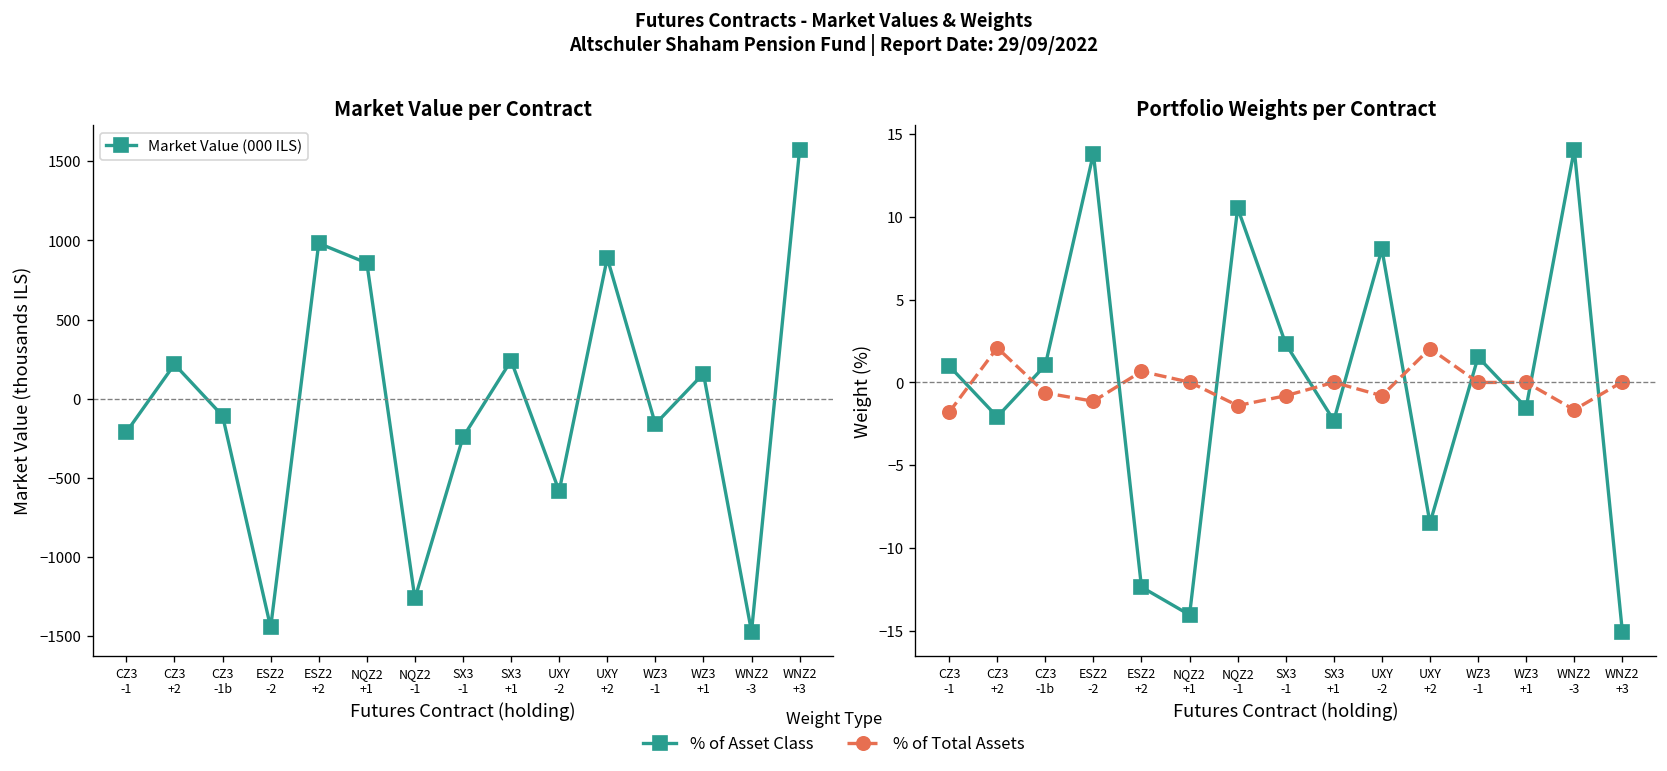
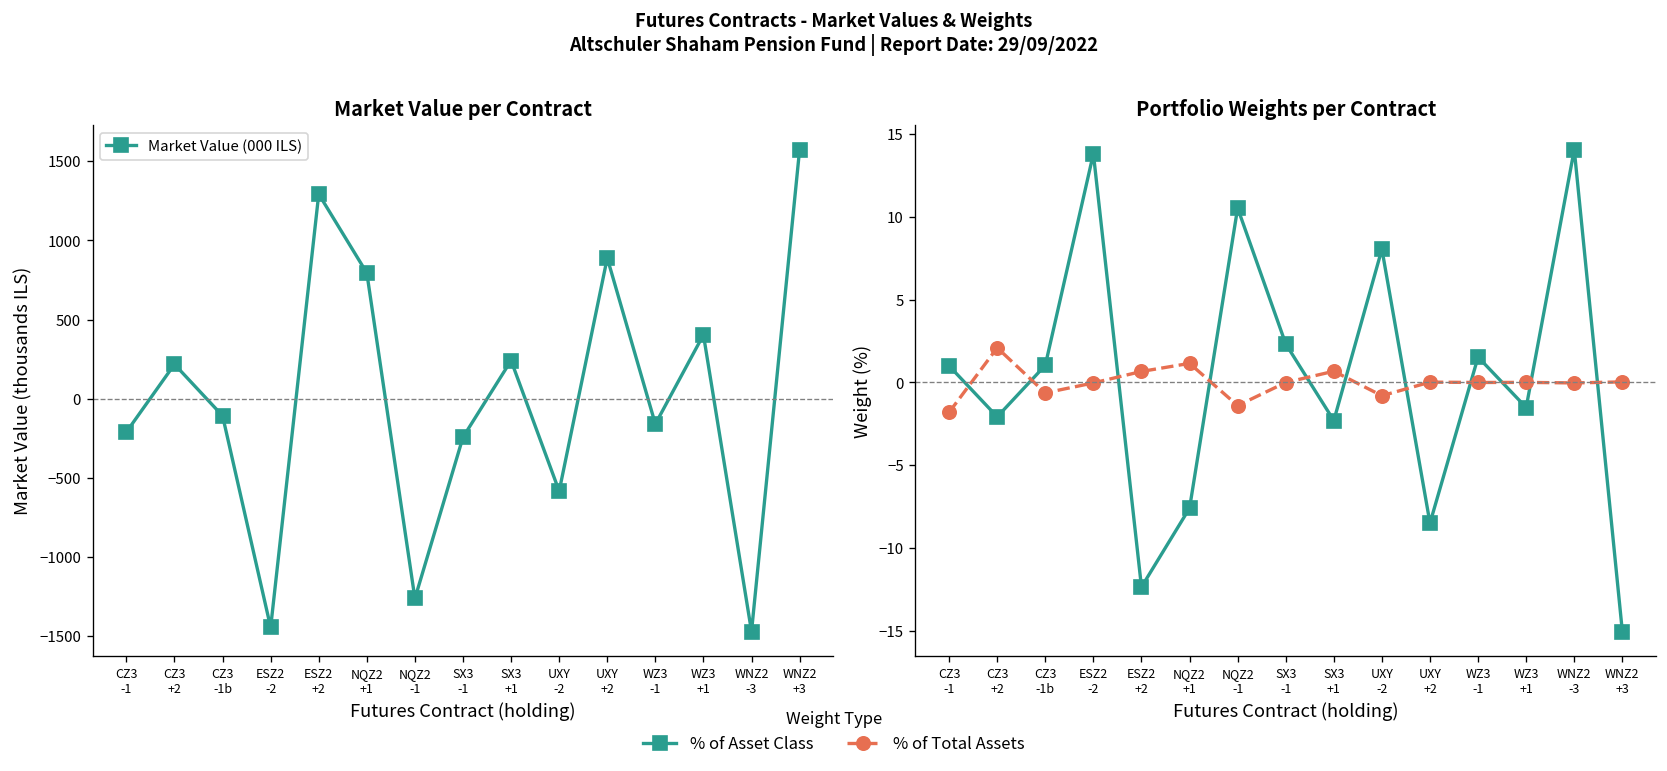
  {
    "Market Value per Contract": {
      "CZ3 -1": -210,
      "CZ3 +2": 220,
      "CZ3 -1b": -110,
      "ESZ2 -2": -1440,
-     "ESZ2 +2": 980,
-     "NQZ2 +1": 860,
+     "ESZ2 +2": 1290,
+     "NQZ2 +1": 790,
      "NQZ2 -1": -1260,
      "SX3 -1": -240,
      "SX3 +1": 240,
      "UXY -2": -580,
      "UXY +2": 890,
      "WZ3 -1": -160,
-     "WZ3 +1": 160,
+     "WZ3 +1": 400,
      "WNZ2 -3": -1470,
      "WNZ2 +3": 1570
    },
    "Portfolio Weights per Contract": {
      "% of Asset Class": {
        "CZ3 -1": 1.0,
        "CZ3 +2": -2.1,
        "CZ3 -1b": 1.0,
        "ESZ2 -2": 13.8,
        "ESZ2 +2": -12.4,
-       "NQZ2 +1": -14.0,
+       "NQZ2 +1": -7.6,
        "NQZ2 -1": 10.5,
        "SX3 -1": 2.3,
        "SX3 +1": -2.3,
        "UXY -2": 8.1,
        "UXY +2": -8.5,
        "WZ3 -1": 1.5,
        "WZ3 +1": -1.5,
        "WNZ2 -3": 14.1,
        "WNZ2 +3": -15.1
      },
      "% of Total Assets": {
        "CZ3 -1": -1.8,
        "CZ3 +2": 2.1,
        "CZ3 -1b": -0.6,
-       "ESZ2 -2": -1.1,
+       "ESZ2 -2": 0.0,
        "ESZ2 +2": 0.7,
-       "NQZ2 +1": 0.0,
+       "NQZ2 +1": 1.2,
        "NQZ2 -1": -1.4,
-       "SX3 -1": -0.8,
-       "SX3 +1": 0.0,
+       "SX3 -1": 0.0,
+       "SX3 +1": 0.7,
        "UXY -2": -0.8,
-       "UXY +2": 2.0,
+       "UXY +2": 0.0,
        "WZ3 -1": 0.0,
        "WZ3 +1": 0.0,
-       "WNZ2 -3": -1.7,
+       "WNZ2 -3": 0.0,
        "WNZ2 +3": 0.0
      }
    }
  }
